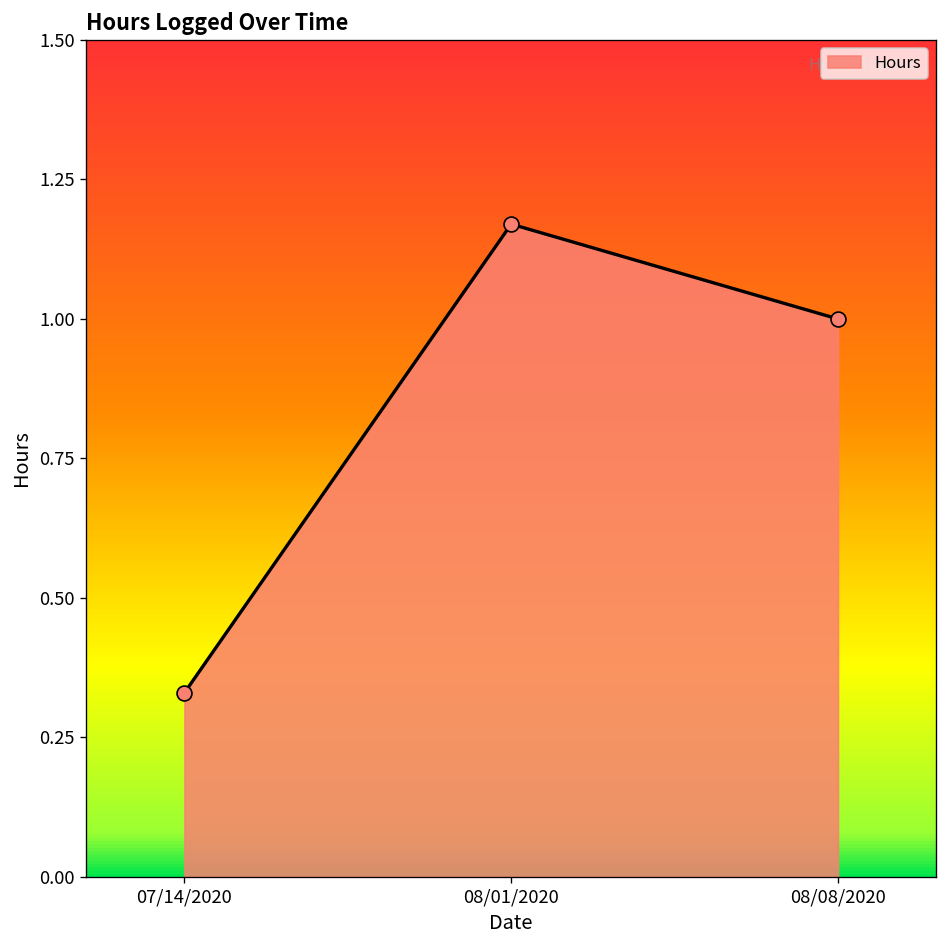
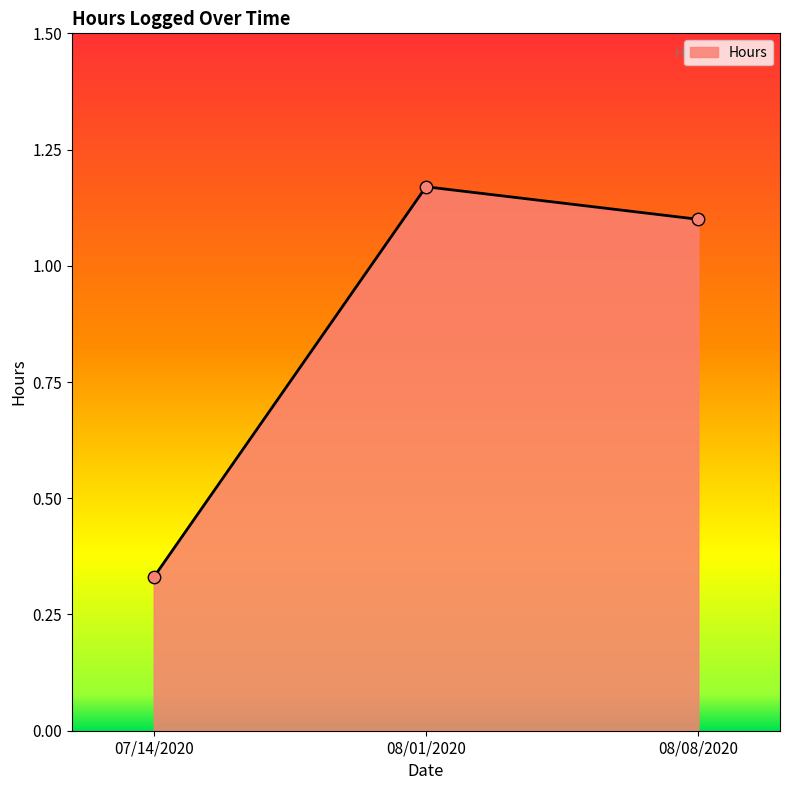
  {
    "07/14/2020": 0.33,
    "08/01/2020": 1.17,
-   "08/08/2020": 1.0
+   "08/08/2020": 1.1
  }
